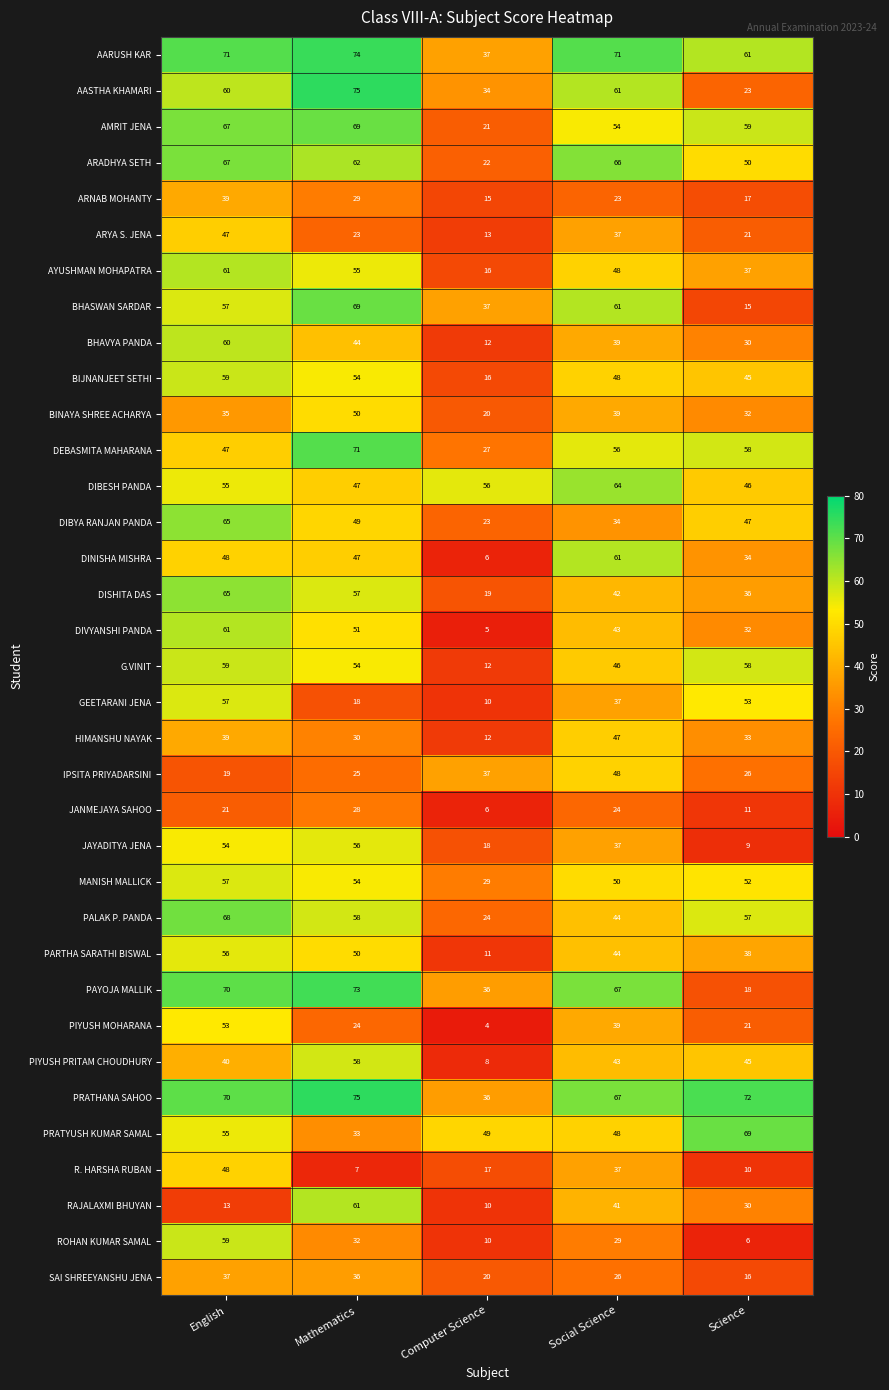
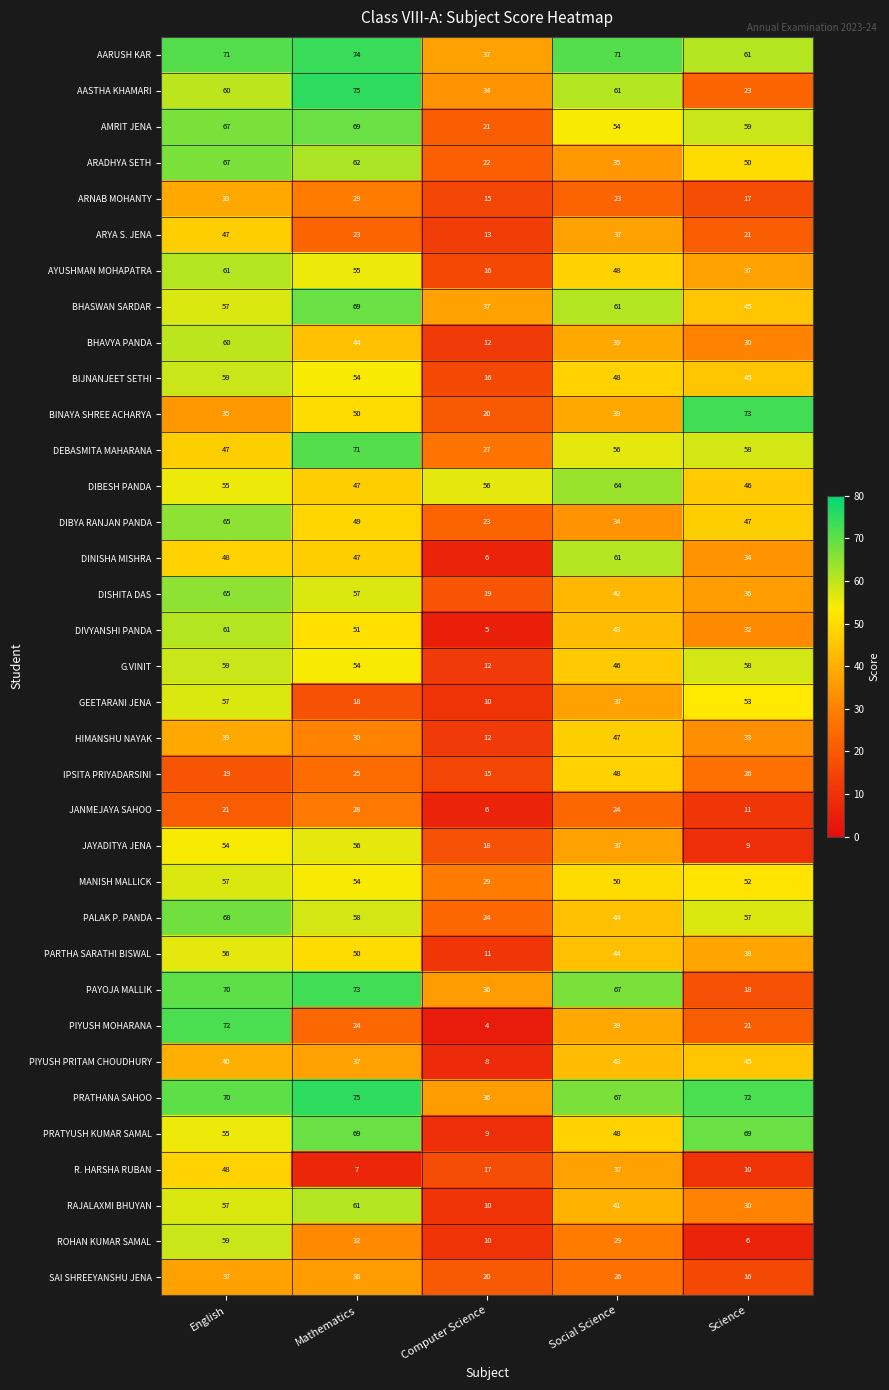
  {
    "AARUSH KAR": {
      "English": 71,
      "Mathematics": 74,
      "Computer Science": 37,
      "Social Science": 71,
      "Science": 61
    },
    "AASTHA KHAMARI": {
      "English": 60,
      "Mathematics": 75,
      "Computer Science": 34,
      "Social Science": 61,
      "Science": 23
    },
    "AMRIT JENA": {
      "English": 67,
      "Mathematics": 69,
      "Computer Science": 21,
      "Social Science": 54,
      "Science": 59
    },
    "ARADHYA SETH": {
      "English": 67,
      "Mathematics": 62,
      "Computer Science": 22,
-     "Social Science": 66,
+     "Social Science": 35,
      "Science": 50
    },
    "ARNAB MOHANTY": {
      "English": 39,
      "Mathematics": 29,
      "Computer Science": 15,
      "Social Science": 23,
      "Science": 17
    },
    "ARYA S. JENA": {
      "English": 47,
      "Mathematics": 23,
      "Computer Science": 13,
      "Social Science": 37,
      "Science": 21
    },
    "AYUSHMAN MOHAPATRA": {
      "English": 61,
      "Mathematics": 55,
      "Computer Science": 16,
      "Social Science": 48,
      "Science": 37
    },
    "BHASWAN SARDAR": {
      "English": 57,
      "Mathematics": 69,
      "Computer Science": 37,
      "Social Science": 61,
-     "Science": 15
+     "Science": 45
    },
    "BHAVYA PANDA": {
      "English": 60,
      "Mathematics": 44,
      "Computer Science": 12,
      "Social Science": 39,
      "Science": 30
    },
    "BIJNANJEET SETHI": {
      "English": 59,
      "Mathematics": 54,
      "Computer Science": 16,
      "Social Science": 48,
      "Science": 45
    },
    "BINAYA SHREE ACHARYA": {
      "English": 35,
      "Mathematics": 50,
      "Computer Science": 20,
      "Social Science": 39,
-     "Science": 32
+     "Science": 73
    },
    "DEBASMITA MAHARANA": {
      "English": 47,
      "Mathematics": 71,
      "Computer Science": 27,
      "Social Science": 56,
      "Science": 58
    },
    "DIBESH PANDA": {
      "English": 55,
      "Mathematics": 47,
      "Computer Science": 56,
      "Social Science": 64,
      "Science": 46
    },
    "DIBYA RANJAN PANDA": {
      "English": 65,
      "Mathematics": 49,
      "Computer Science": 23,
      "Social Science": 34,
      "Science": 47
    },
    "DINISHA MISHRA": {
      "English": 48,
      "Mathematics": 47,
      "Computer Science": 6,
      "Social Science": 61,
      "Science": 34
    },
    "DISHITA DAS": {
      "English": 65,
      "Mathematics": 57,
      "Computer Science": 19,
      "Social Science": 42,
      "Science": 36
    },
    "DIVYANSHI PANDA": {
      "English": 61,
      "Mathematics": 51,
      "Computer Science": 5,
      "Social Science": 43,
      "Science": 32
    },
    "G.VINIT": {
      "English": 59,
      "Mathematics": 54,
      "Computer Science": 12,
      "Social Science": 46,
      "Science": 58
    },
    "GEETARANI JENA": {
      "English": 57,
      "Mathematics": 18,
      "Computer Science": 10,
      "Social Science": 37,
      "Science": 53
    },
    "HIMANSHU NAYAK": {
      "English": 39,
      "Mathematics": 30,
      "Computer Science": 12,
      "Social Science": 47,
      "Science": 33
    },
    "IPSITA PRIYADARSINI": {
      "English": 19,
      "Mathematics": 25,
-     "Computer Science": 37,
+     "Computer Science": 15,
      "Social Science": 48,
      "Science": 26
    },
    "JANMEJAYA SAHOO": {
      "English": 21,
      "Mathematics": 28,
      "Computer Science": 6,
      "Social Science": 24,
      "Science": 11
    },
    "JAYADITYA JENA": {
      "English": 54,
      "Mathematics": 56,
      "Computer Science": 18,
      "Social Science": 37,
      "Science": 9
    },
    "MANISH MALLICK": {
      "English": 57,
      "Mathematics": 54,
      "Computer Science": 29,
      "Social Science": 50,
      "Science": 52
    },
    "PALAK P. PANDA": {
      "English": 68,
      "Mathematics": 58,
      "Computer Science": 24,
      "Social Science": 44,
      "Science": 57
    },
    "PARTHA SARATHI BISWAL": {
      "English": 56,
      "Mathematics": 50,
      "Computer Science": 11,
      "Social Science": 44,
      "Science": 38
    },
    "PAYOJA MALLIK": {
      "English": 70,
      "Mathematics": 73,
      "Computer Science": 36,
      "Social Science": 67,
      "Science": 18
    },
    "PIYUSH MOHARANA": {
-     "English": 53,
+     "English": 72,
      "Mathematics": 24,
      "Computer Science": 4,
      "Social Science": 39,
      "Science": 21
    },
    "PIYUSH PRITAM CHOUDHURY": {
      "English": 40,
-     "Mathematics": 58,
+     "Mathematics": 37,
      "Computer Science": 8,
      "Social Science": 43,
      "Science": 45
    },
    "PRATHANA SAHOO": {
      "English": 70,
      "Mathematics": 75,
      "Computer Science": 36,
      "Social Science": 67,
      "Science": 72
    },
    "PRATYUSH KUMAR SAMAL": {
      "English": 55,
-     "Mathematics": 33,
-     "Computer Science": 49,
+     "Mathematics": 69,
+     "Computer Science": 9,
      "Social Science": 48,
      "Science": 69
    },
    "R. HARSHA RUBAN": {
      "English": 48,
      "Mathematics": 7,
      "Computer Science": 17,
      "Social Science": 37,
      "Science": 10
    },
    "RAJALAXMI BHUYAN": {
-     "English": 13,
+     "English": 57,
      "Mathematics": 61,
      "Computer Science": 10,
      "Social Science": 41,
      "Science": 30
    },
    "ROHAN KUMAR SAMAL": {
      "English": 59,
      "Mathematics": 32,
      "Computer Science": 10,
      "Social Science": 29,
      "Science": 6
    },
    "SAI SHREEYANSHU JENA": {
      "English": 37,
      "Mathematics": 36,
      "Computer Science": 20,
      "Social Science": 26,
      "Science": 16
    }
  }
